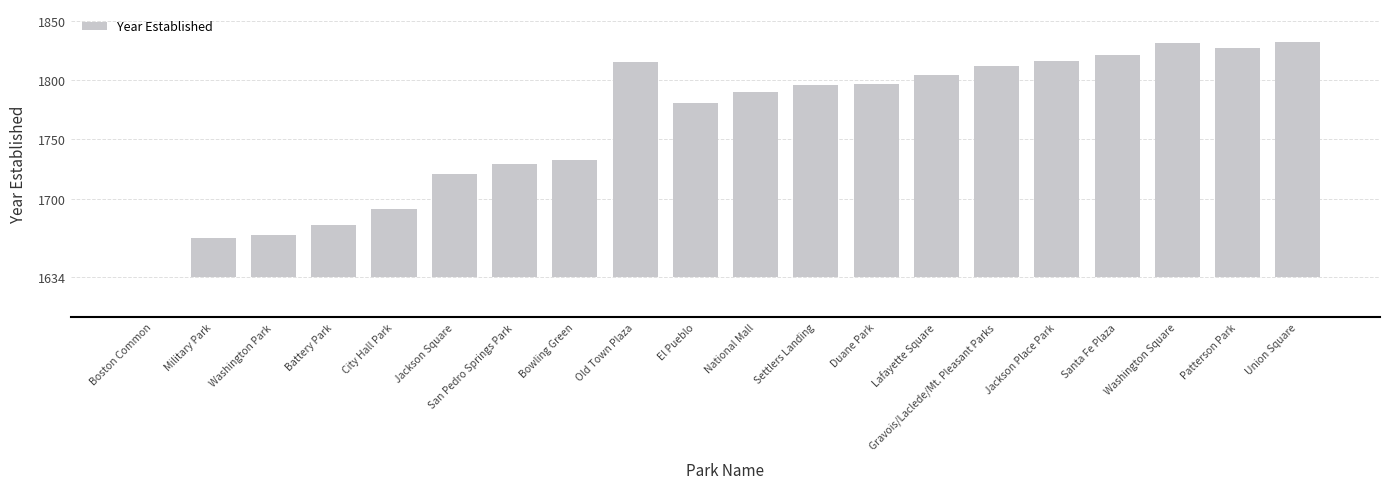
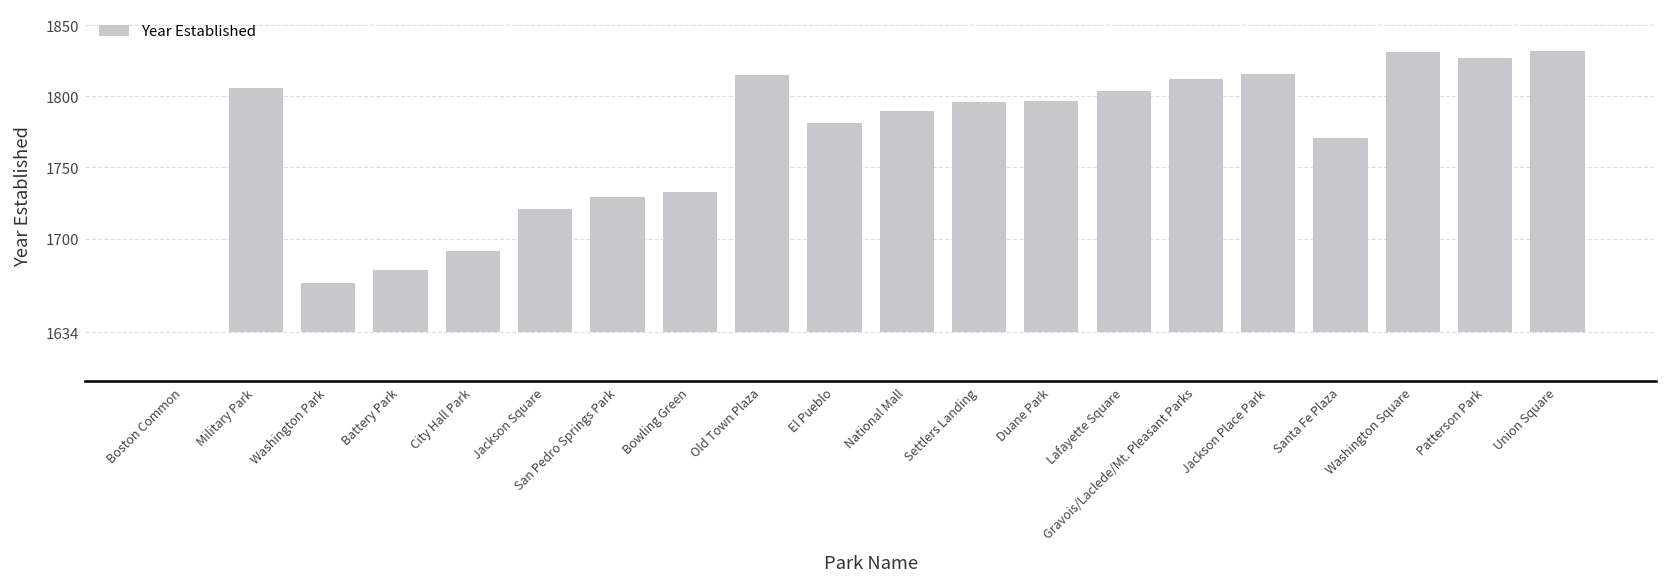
  {
-   "Military Park": 1667,
+   "Military Park": 1806,
    "Washington Park": 1669,
    "Battery Park": 1678,
    "City Hall Park": 1691,
    "Jackson Square": 1721,
    "San Pedro Springs Park": 1729,
    "Bowling Green": 1733,
    "Old Town Plaza": 1815,
    "El Pueblo": 1781,
    "National Mall": 1790,
    "Settlers Landing": 1796,
    "Duane Park": 1797,
    "Lafayette Square": 1804,
    "Gravois/Laclede/Mt. Pleasant Parks": 1812,
    "Jackson Place Park": 1816,
-   "Santa Fe Plaza": 1821,
+   "Santa Fe Plaza": 1771,
    "Washington Square": 1831,
    "Patterson Park": 1827,
    "Union Square": 1832
  }
